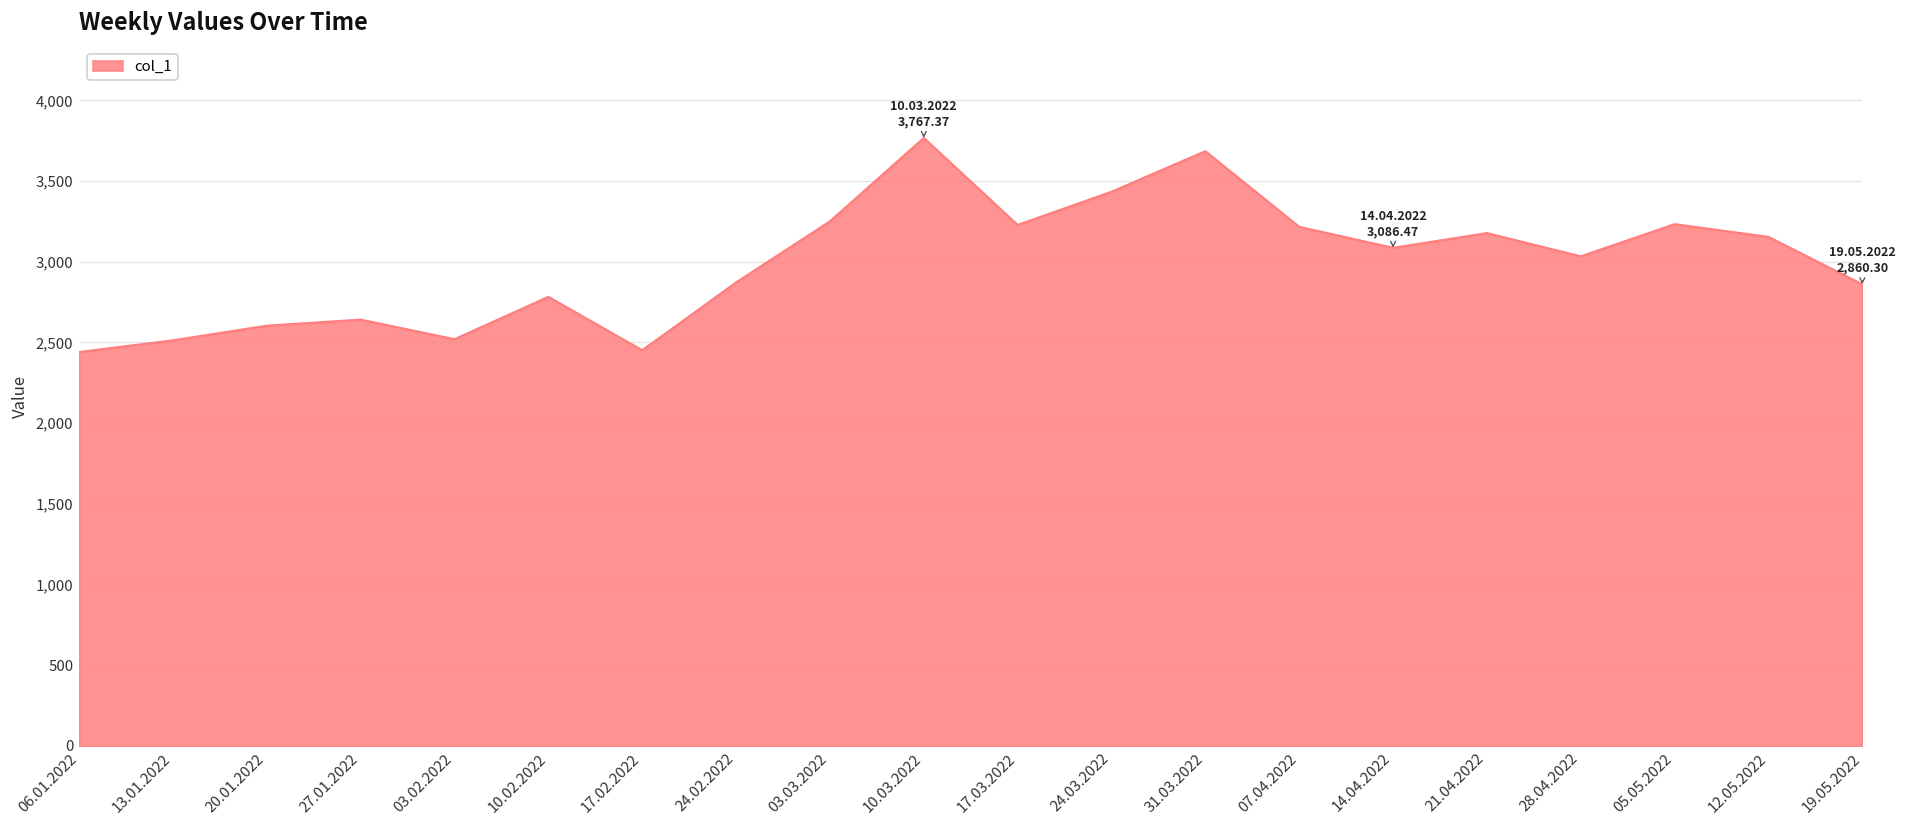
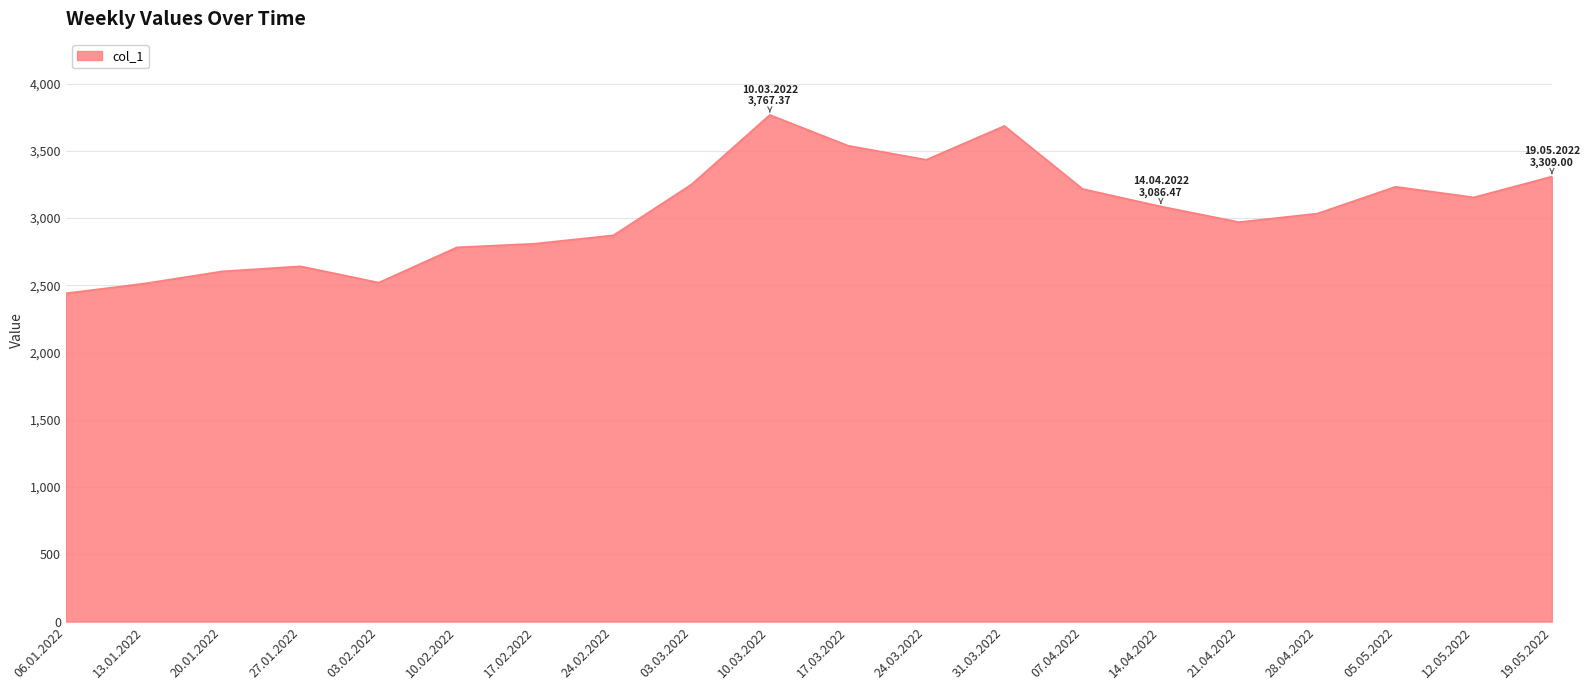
  {
-   "17.02.2022": "2,450",
+   "17.02.2022": "2,810",
    "10.03.2022": "3,767.37",
-   "17.03.2022": "3,230",
+   "17.03.2022": "3,540",
    "14.04.2022": "3,086.47",
-   "21.04.2022": "3,180",
-   "19.05.2022": "2,860.30"
+   "21.04.2022": "2,970",
+   "19.05.2022": "3,309.00"
  }
